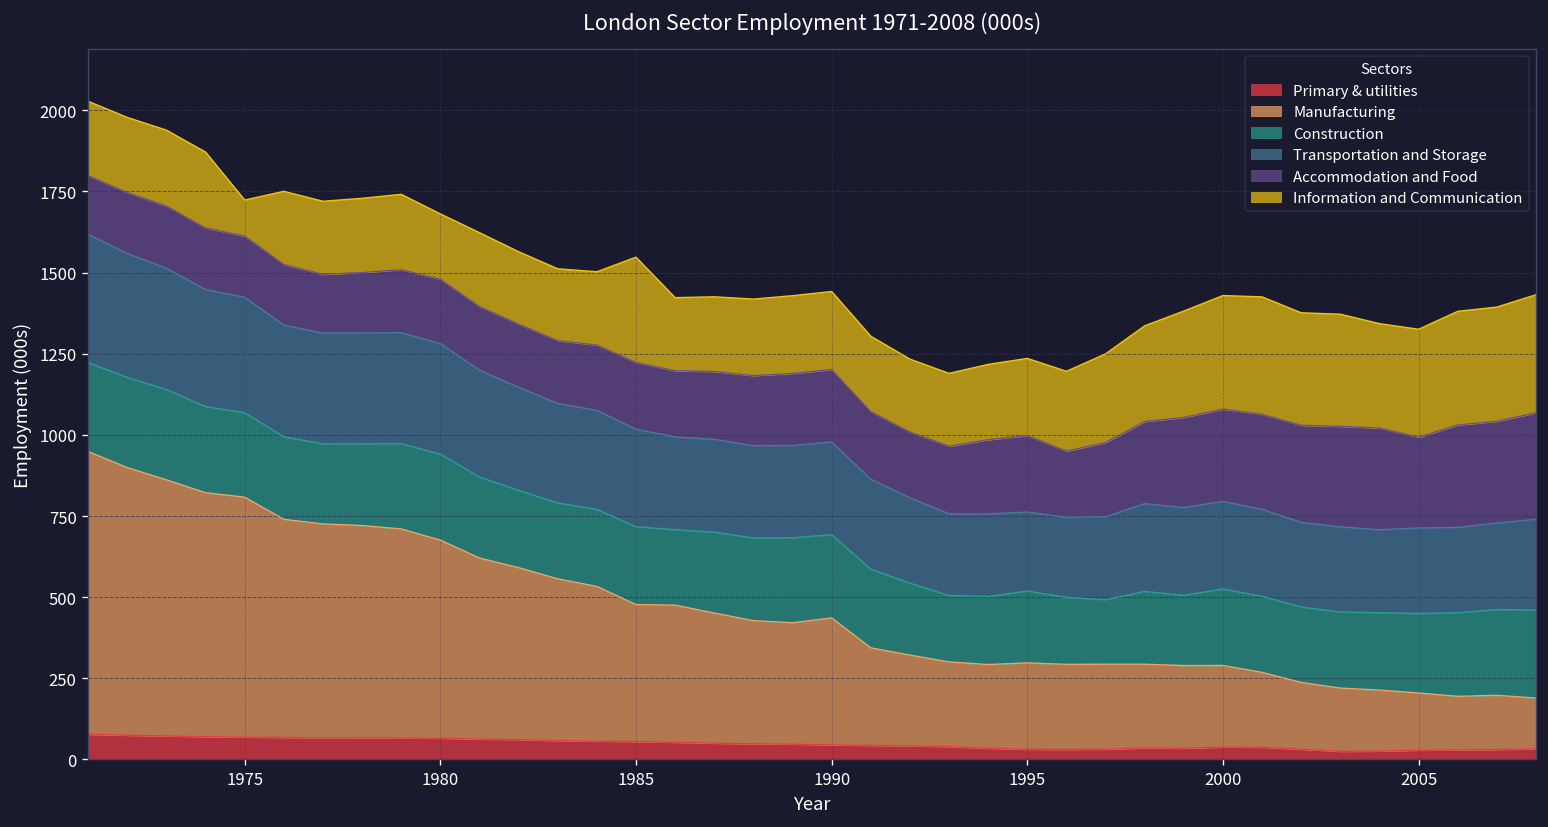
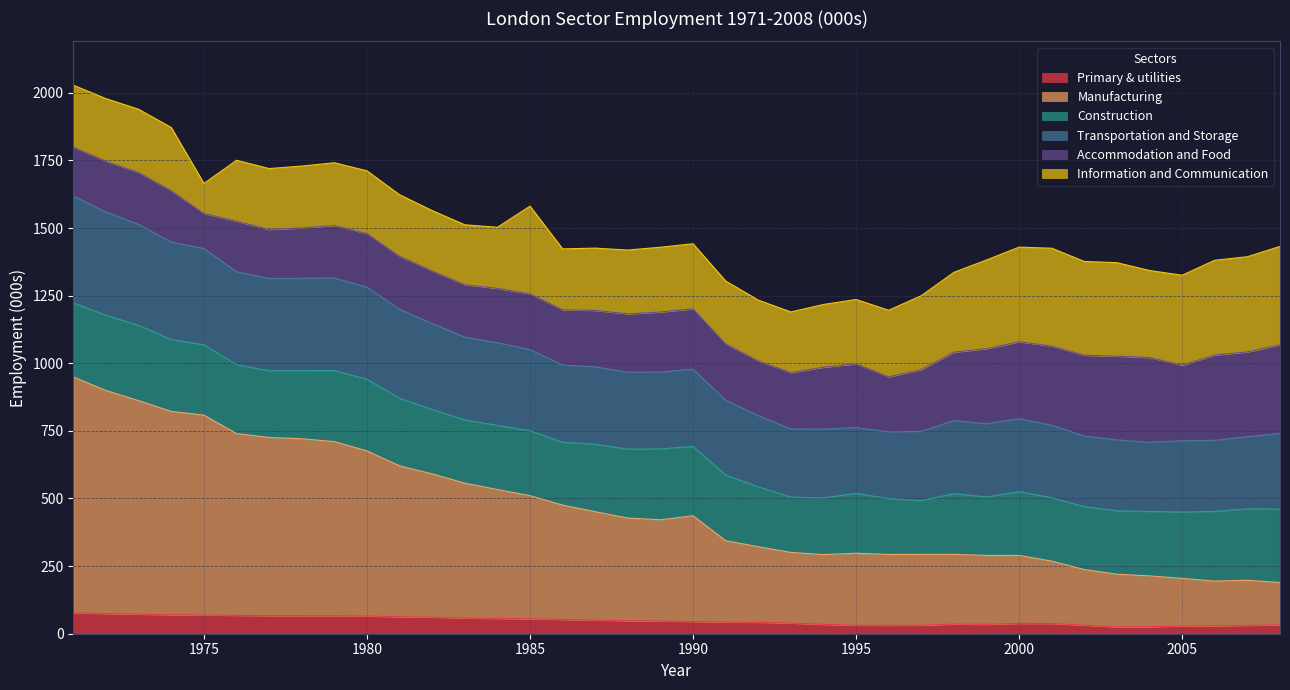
  {
    "Primary & utilities": {
      "1975": 70,
      "1980": 70,
      "1985": 60,
      "1990": 50,
      "1995": 30,
      "2000": 40,
      "2005": 30
    },
    "Manufacturing": {
      "1975": 740,
      "1980": 610,
-     "1985": 420,
+     "1985": 460,
      "1990": 390,
      "1995": 270,
      "2000": 250,
      "2005": 180
    },
    "Accommodation and Food": {
-     "1975": 190,
+     "1975": 130,
      "1980": 200,
      "1985": 210,
      "1990": 220,
      "1995": 240,
      "2000": 280,
      "2005": 280
    },
    "Information and Communication": {
      "1975": 110,
-     "1980": 200,
+     "1980": 230,
      "1985": 320,
      "1990": 240,
      "1995": 240,
      "2000": 350,
      "2005": 330
    }
  }
